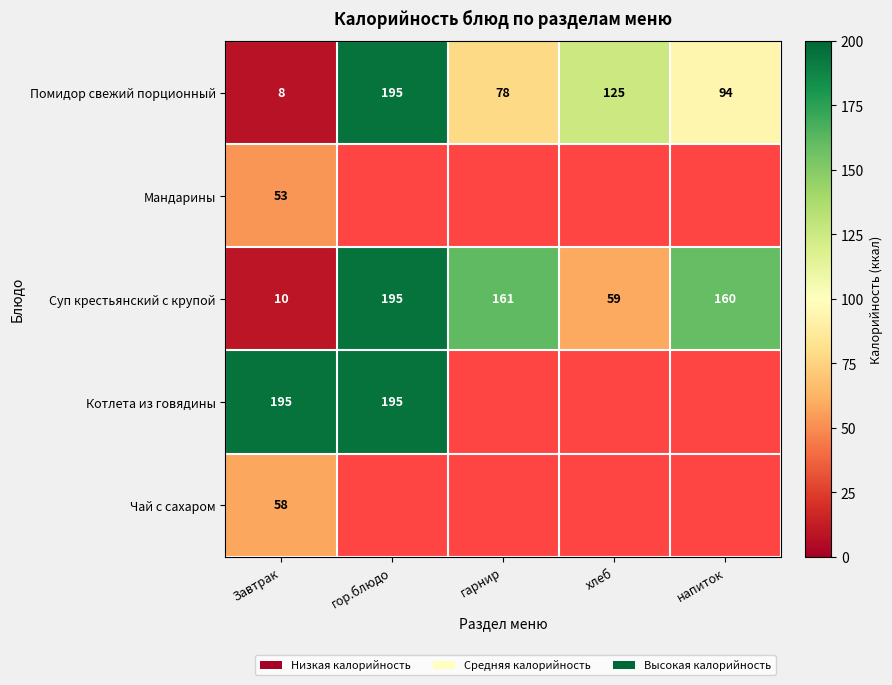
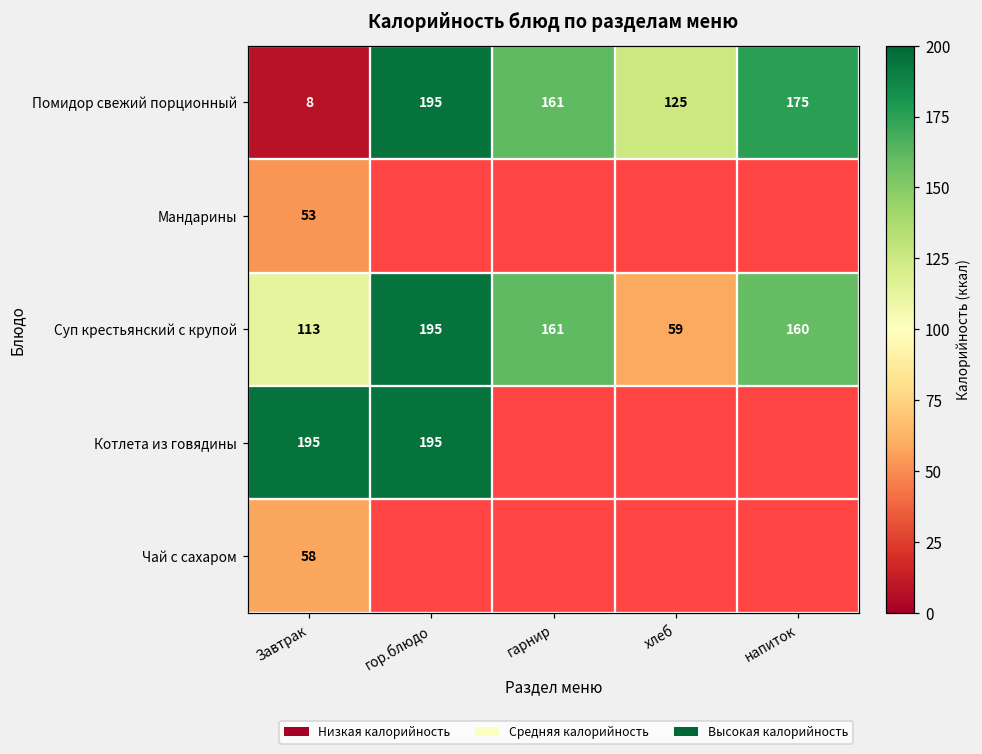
  {
    "Помидор свежий порционный": {
      "Завтрак": 8,
      "гор.блюдо": 195,
-     "гарнир": 78,
+     "гарнир": 161,
      "хлеб": 125,
-     "напиток": 94
+     "напиток": 175
    },
    "Мандарины": {
      "Завтрак": 53
    },
    "Суп крестьянский с крупой": {
-     "Завтрак": 10,
+     "Завтрак": 113,
      "гор.блюдо": 195,
      "гарнир": 161,
      "хлеб": 59,
      "напиток": 160
    },
    "Котлета из говядины": {
      "Завтрак": 195,
      "гор.блюдо": 195
    },
    "Чай с сахаром": {
      "Завтрак": 58
    }
  }
